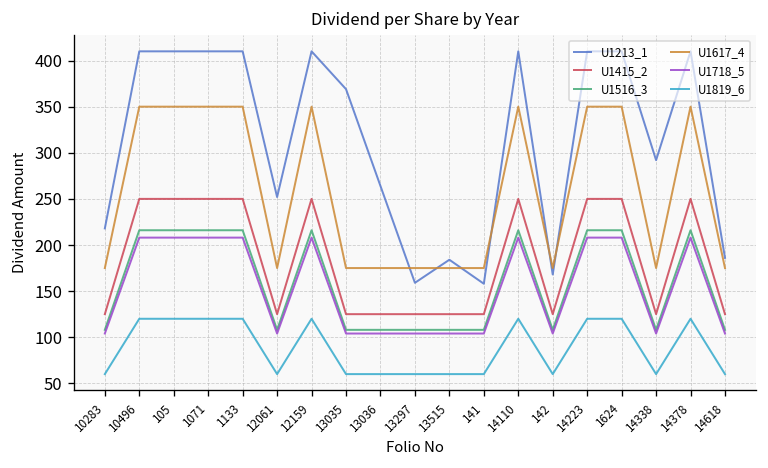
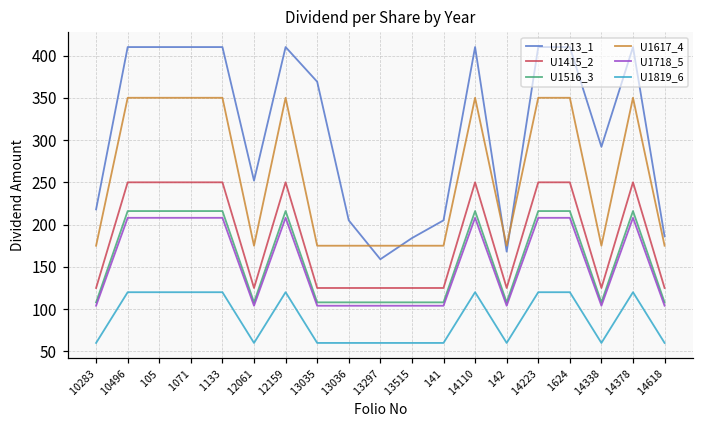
  {
    "U1213_1": {
      "10283": 220,
      "10496": 410,
      "105": 410,
      "1071": 410,
      "1133": 410,
      "12061": 250,
      "12159": 410,
      "13035": 370,
-     "13036": 260,
+     "13036": 210,
      "13297": 160,
      "13515": 180,
-     "141": 160,
+     "141": 210,
      "14110": 410,
      "142": 170,
      "14338": 290,
      "14618": 190
    },
    "U1415_2": {
      "10283": 130,
      "10496": 250,
      "105": 250,
      "1071": 250,
      "1133": 250,
      "12061": 130,
      "12159": 250,
      "13035": 130,
      "13036": 130,
      "13297": 130,
      "13515": 130,
      "141": 130,
      "14110": 250,
      "142": 130,
      "14223": 250,
      "1624": 250,
      "14338": 130,
      "14378": 250,
      "14618": 130
    },
    "U1516_3": {
      "10283": 110,
      "10496": 220,
      "105": 220,
      "1071": 220,
      "1133": 220,
      "12061": 110,
      "12159": 220,
      "13035": 110,
      "13036": 110,
      "13297": 110,
      "13515": 110,
      "141": 110,
      "14110": 220,
      "142": 110,
      "14223": 220,
      "1624": 220,
      "14338": 110,
      "14378": 220,
      "14618": 110
    },
    "U1617_4": {
      "10283": 180,
      "10496": 350,
      "105": 350,
      "1071": 350,
      "1133": 350,
      "12061": 180,
      "12159": 350,
      "13035": 180,
      "13036": 180,
      "13297": 180,
      "13515": 180,
      "141": 180,
      "14110": 350,
      "142": 180,
      "14223": 350,
      "1624": 350,
      "14338": 180,
      "14378": 350,
      "14618": 180
    },
    "U1718_5": {
      "10283": 100,
      "10496": 210,
      "105": 210,
      "1071": 210,
      "1133": 210,
      "12061": 100,
      "12159": 210,
      "13035": 100,
      "13036": 100,
      "13297": 100,
      "13515": 100,
      "141": 100,
      "14110": 210,
      "142": 100,
      "14223": 210,
      "1624": 210,
      "14338": 100,
      "14378": 210,
      "14618": 100
    },
    "U1819_6": {
      "10283": 60,
      "10496": 120,
      "105": 120,
      "1071": 120,
      "1133": 120,
      "12061": 60,
      "12159": 120,
      "13035": 60,
      "13036": 60,
      "13297": 60,
      "13515": 60,
      "141": 60,
      "14110": 120,
      "142": 60,
      "14223": 120,
      "1624": 120,
      "14338": 60,
      "14378": 120,
      "14618": 60
    }
  }
